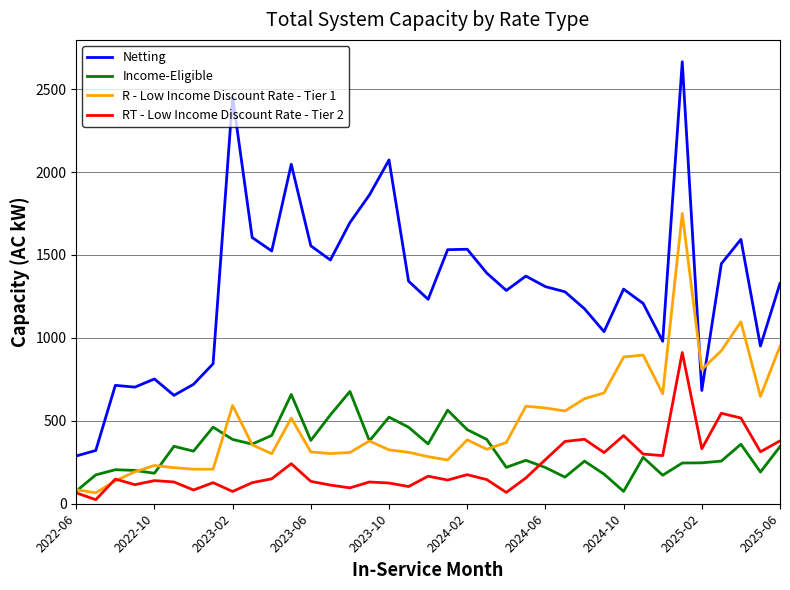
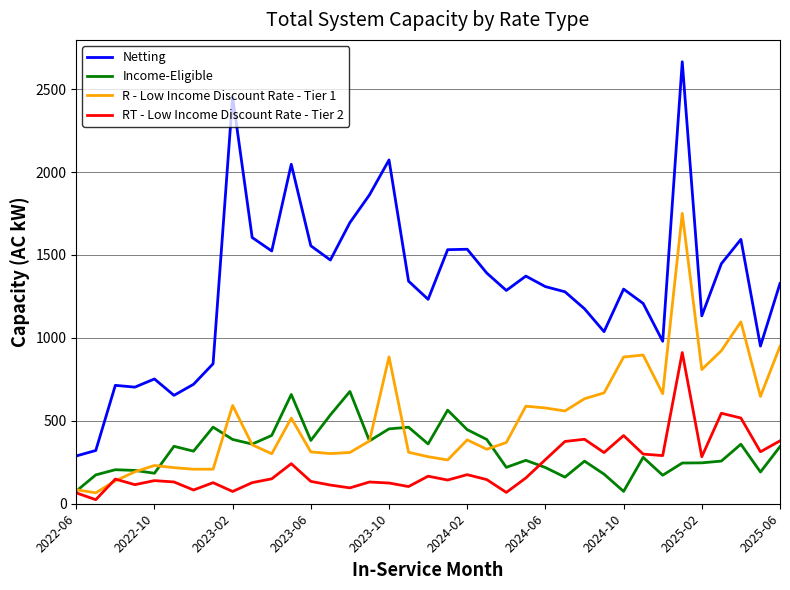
  {
    "Netting": {
      "2022-06": 290,
      "2022-10": 750,
      "2023-06": 1560,
      "2023-10": 2070,
      "2024-02": 1530,
      "2024-06": 1310,
      "2024-10": 1290,
-     "2025-02": 680,
+     "2025-02": 1130,
      "2025-06": 1330
    },
    "Income-Eligible": {
      "2022-10": 180,
      "2023-02": 390,
      "2023-06": 380,
-     "2023-10": 520,
+     "2023-10": 450,
      "2024-02": 450,
      "2024-06": 220,
      "2024-10": 70,
      "2025-02": 250,
      "2025-06": 340
    },
    "R - Low Income Discount Rate - Tier 1": {
      "2022-10": 230,
      "2023-02": 590,
      "2023-06": 310,
-     "2023-10": 320,
+     "2023-10": 890,
      "2024-02": 390,
      "2024-06": 580,
      "2024-10": 880,
      "2025-02": 810,
      "2025-06": 950
    },
    "RT - Low Income Discount Rate - Tier 2": {
      "2022-10": 140,
      "2023-02": 70,
      "2023-06": 130,
      "2023-10": 120,
      "2024-02": 180,
      "2024-06": 270,
      "2024-10": 410,
-     "2025-02": 330,
+     "2025-02": 280,
      "2025-06": 380
    }
  }
